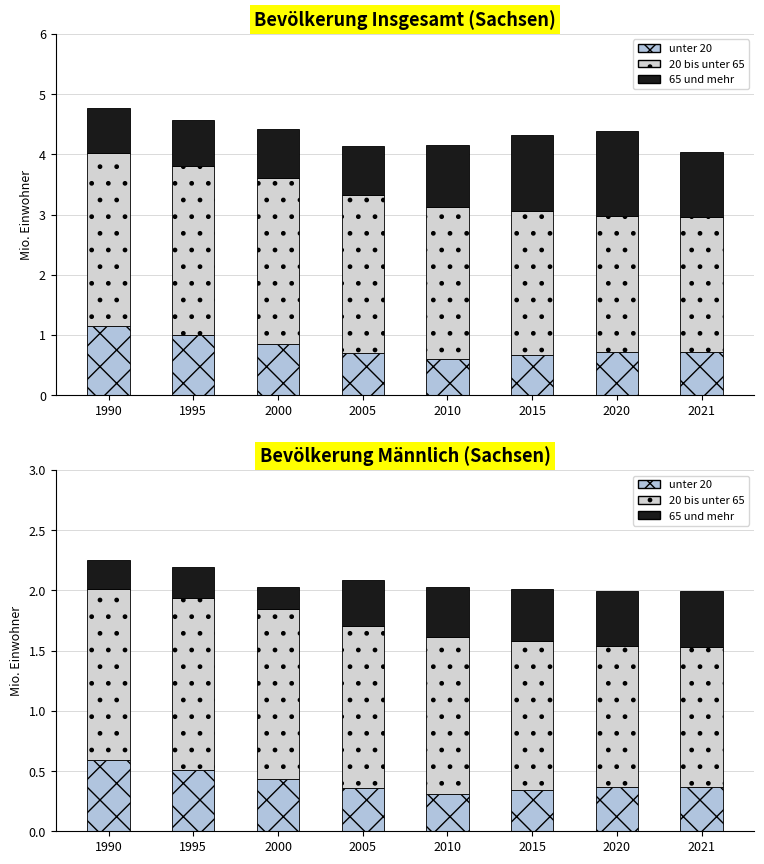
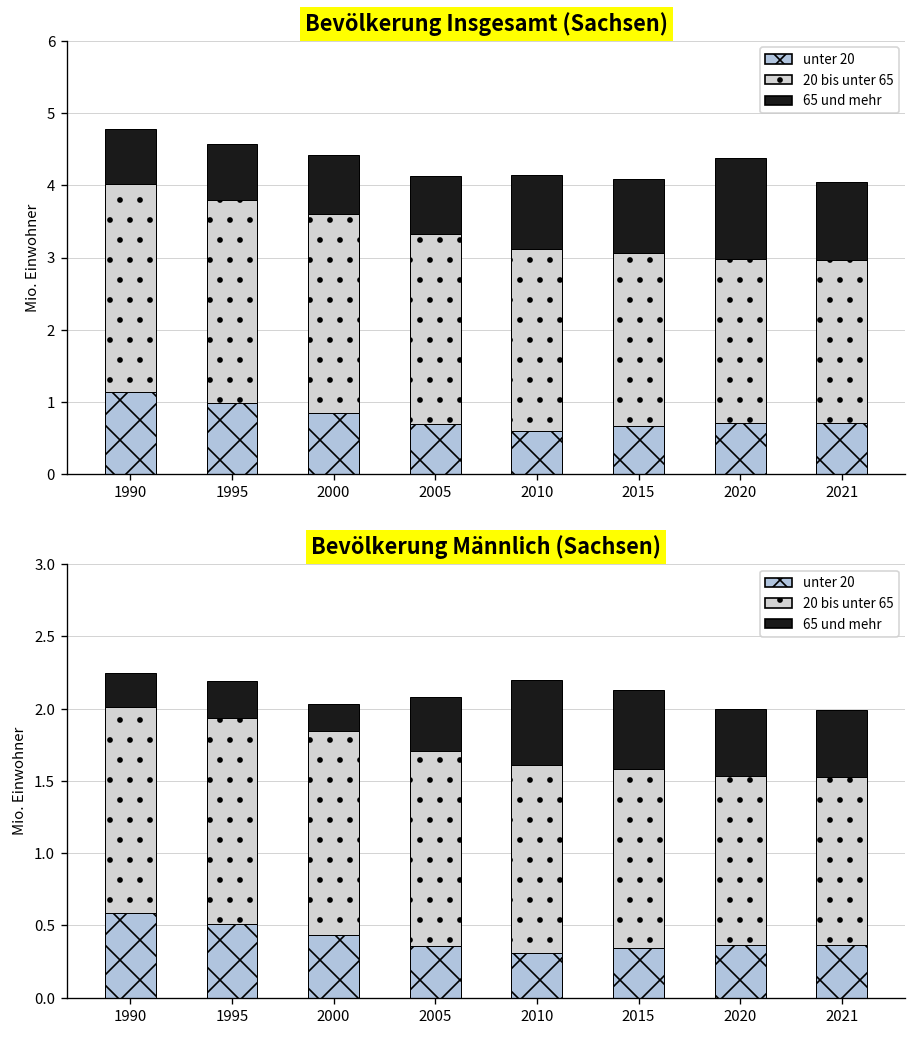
  {
    "Bevölkerung Insgesamt (Sachsen)": {
      "65 und mehr": {
        "1990": 0.8,
        "1995": 0.8,
        "2000": 0.8,
        "2005": 0.8,
        "2010": 1.0,
-       "2015": 1.3,
+       "2015": 1.0,
        "2020": 1.4,
        "2021": 1.1
      }
    },
    "Bevölkerung Männlich (Sachsen)": {
      "65 und mehr": {
        "1990": 0.24,
        "1995": 0.26,
        "2000": 0.19,
        "2005": 0.38,
-       "2010": 0.42,
-       "2015": 0.43,
+       "2010": 0.59,
+       "2015": 0.55,
        "2020": 0.46,
        "2021": 0.46
      }
    }
  }
